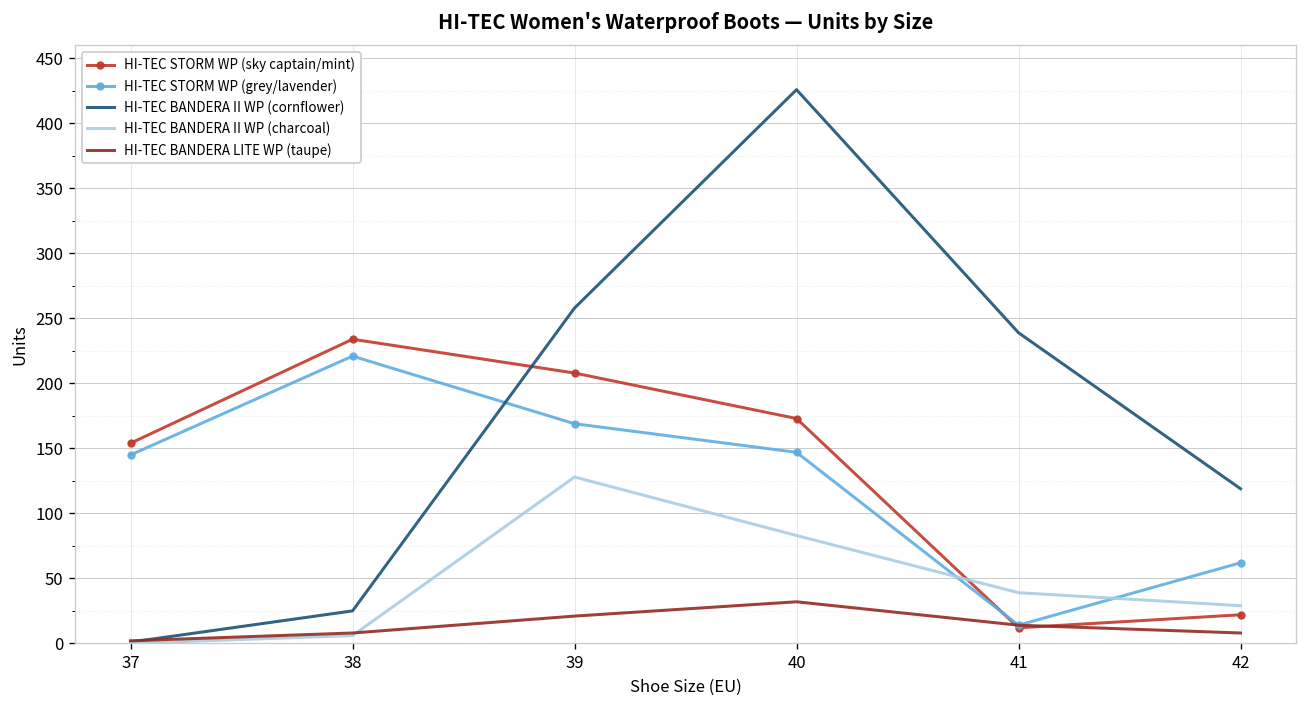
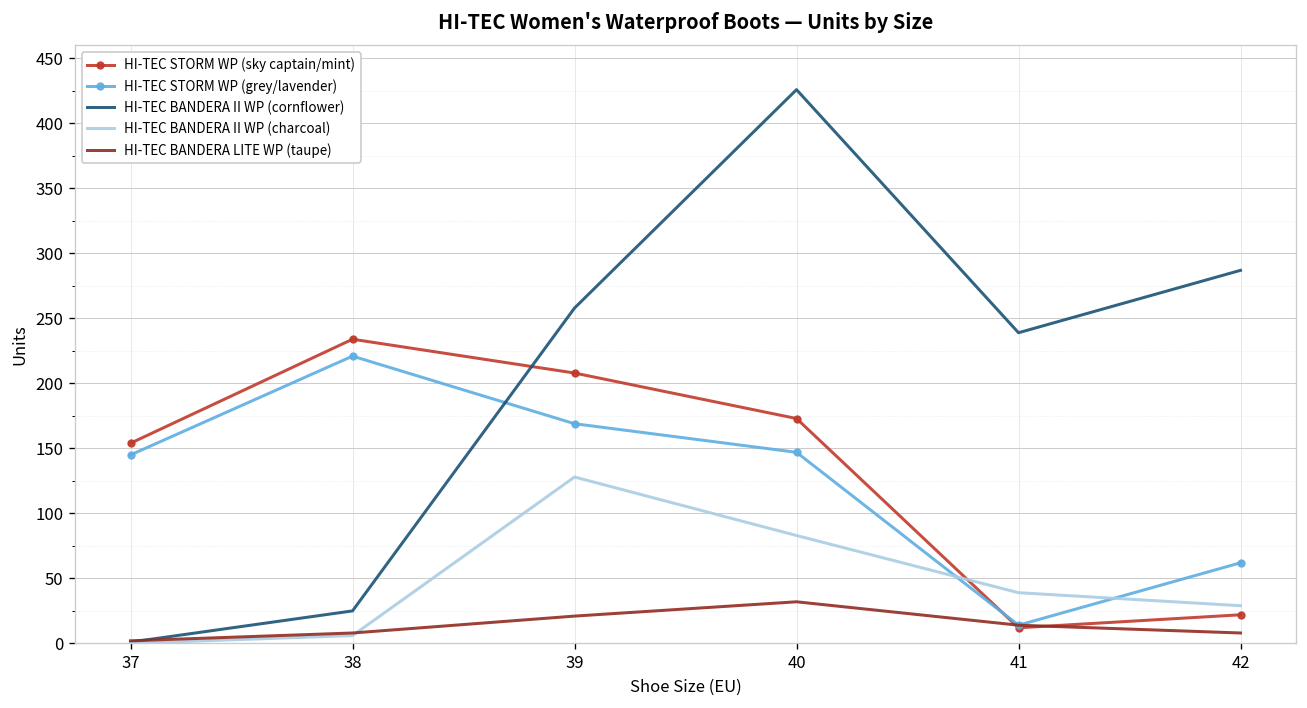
  {
    "HI-TEC STORM WP (grey/lavender)": {
      "37": 145,
      "38": 221,
      "39": 169,
      "40": 147,
      "42": 62
    },
    "HI-TEC BANDERA II WP (cornflower)": {
      "38": 25,
      "39": 258,
      "40": 426,
      "41": 239,
-     "42": 119
+     "42": 287
    },
    "HI-TEC BANDERA II WP (charcoal)": {
      "39": 128,
      "40": 83,
      "41": 39,
      "42": 29
    }
  }
